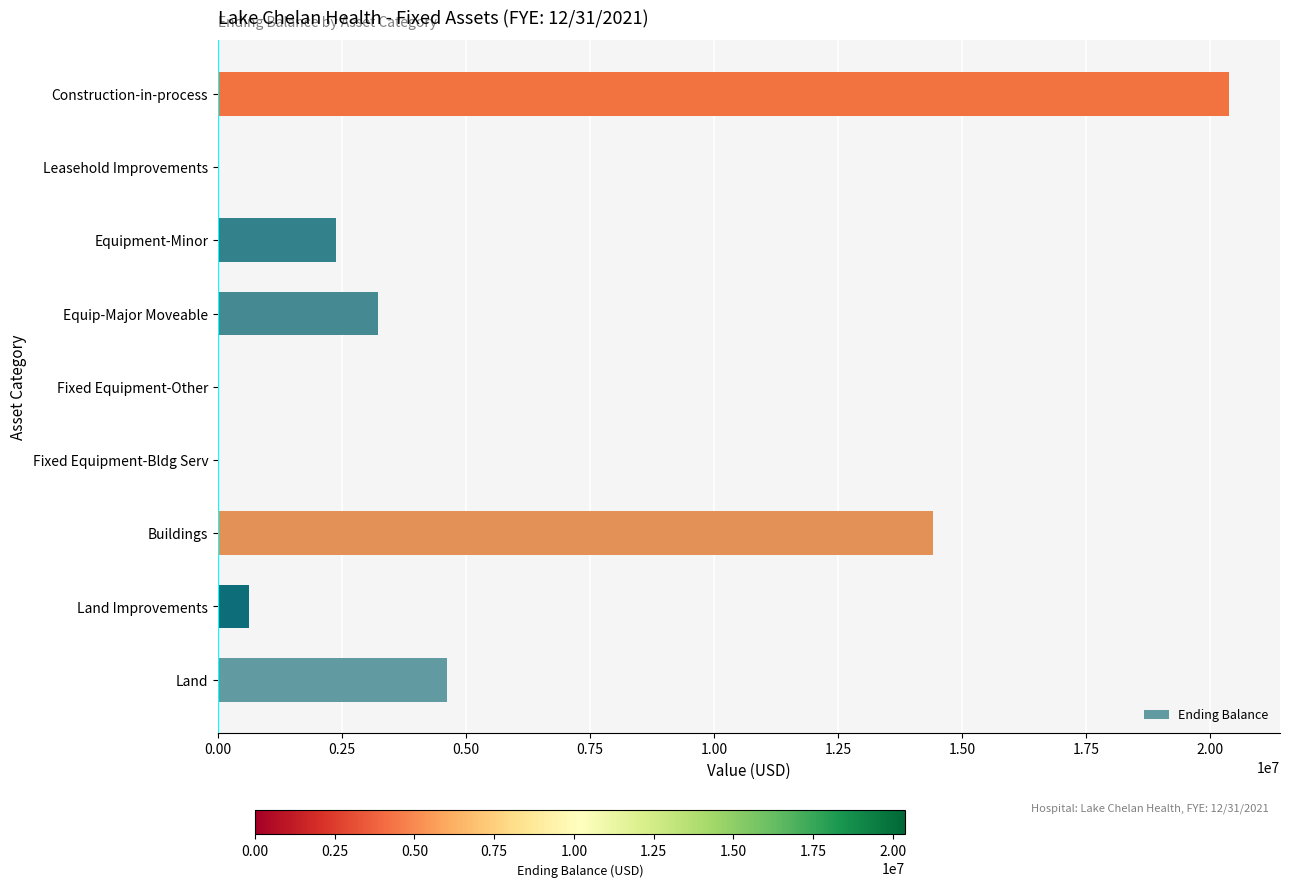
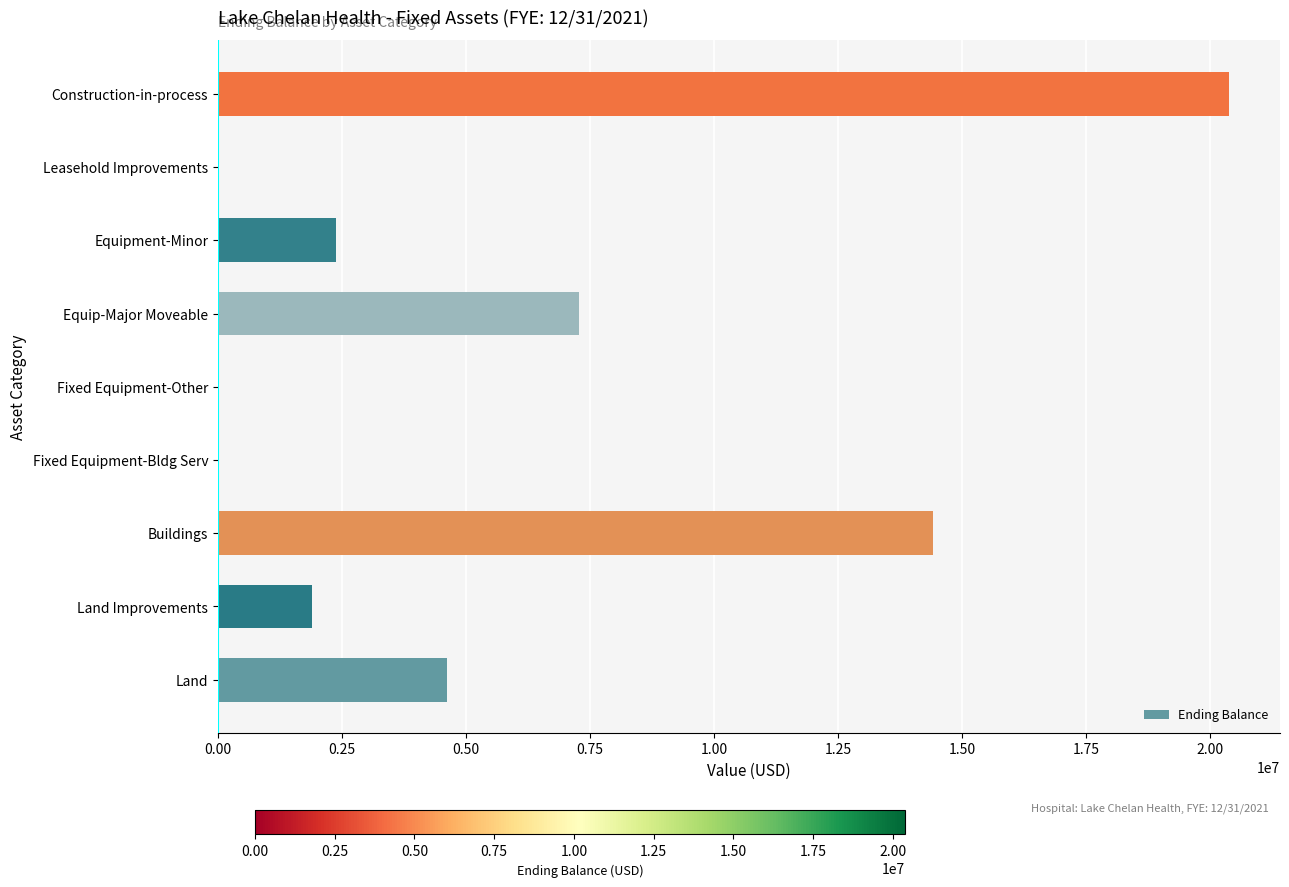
  {
    "Construction-in-process": 20400000,
    "Leasehold Improvements": 0,
    "Equipment-Minor": 2400000,
-   "Equip-Major Moveable": 3200000,
+   "Equip-Major Moveable": 7300000,
    "Fixed Equipment-Other": 0,
    "Fixed Equipment-Bldg Serv": 0,
    "Buildings": 14400000,
-   "Land Improvements": 600000,
+   "Land Improvements": 1900000,
    "Land": 4600000
  }
